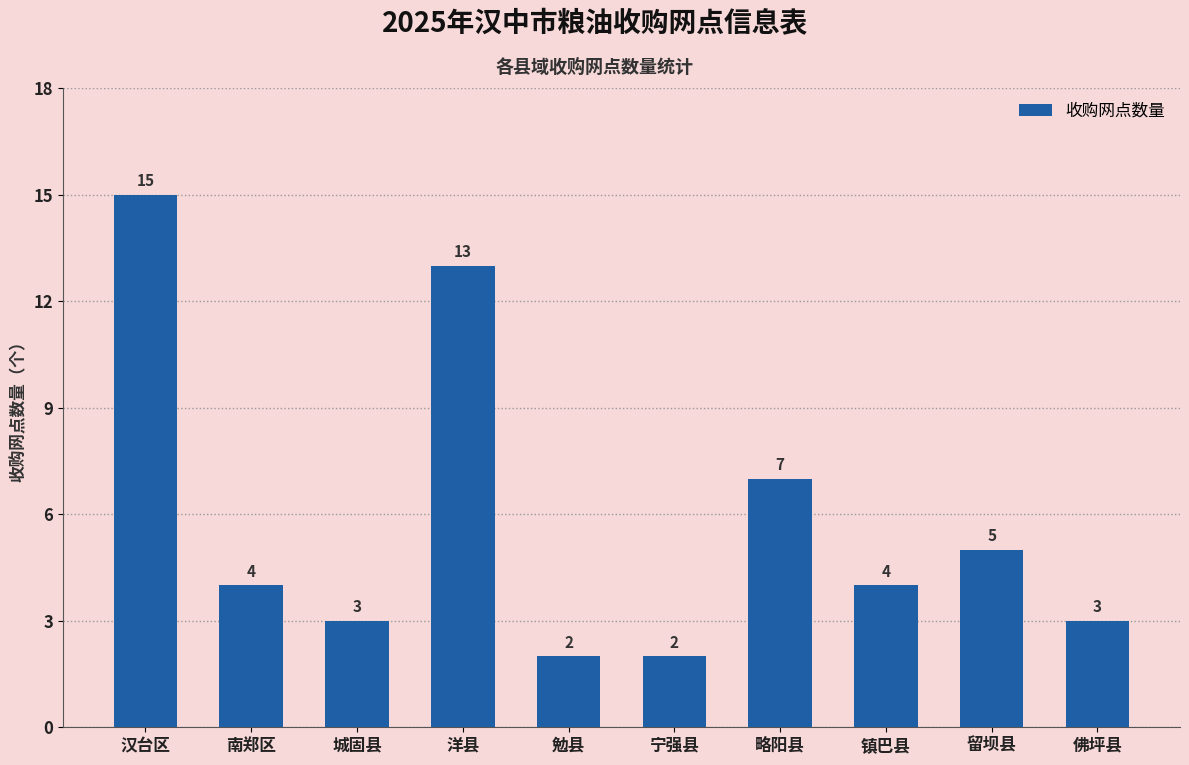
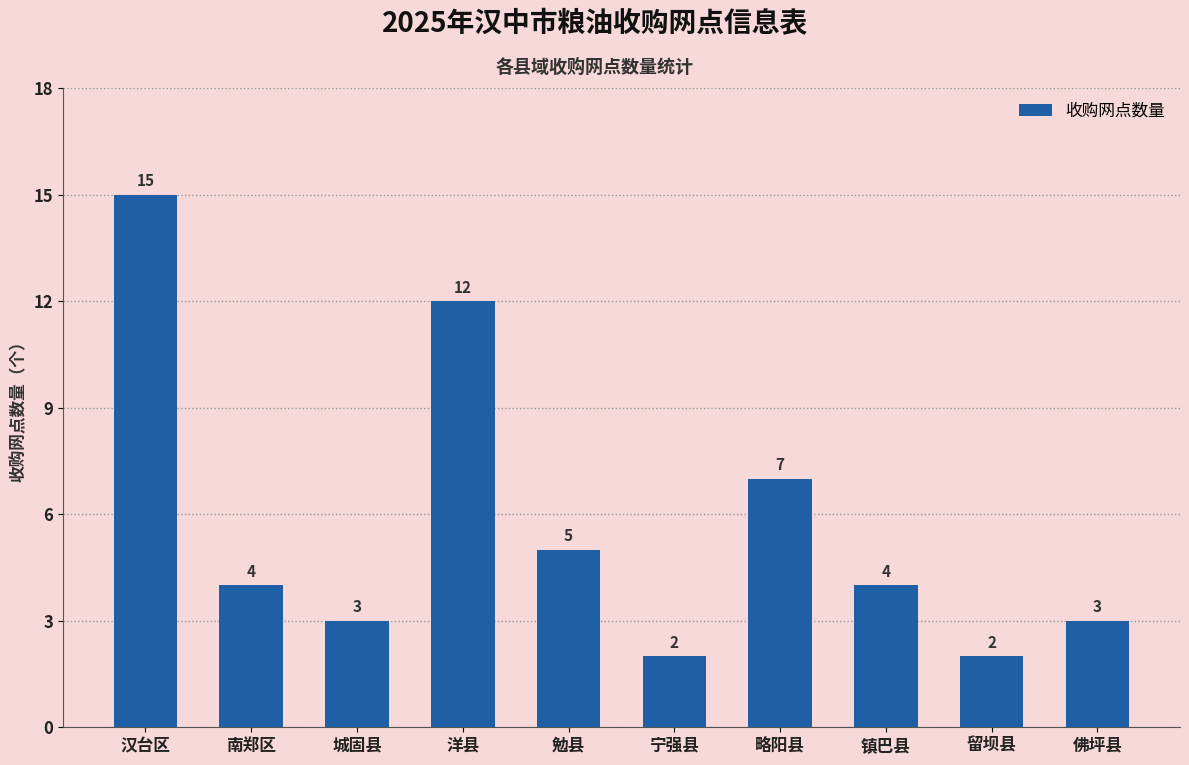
  {
    "汉台区": 15,
    "南郑区": 4,
    "城固县": 3,
-   "洋县": 13,
-   "勉县": 2,
+   "洋县": 12,
+   "勉县": 5,
    "宁强县": 2,
    "略阳县": 7,
    "镇巴县": 4,
-   "留坝县": 5,
+   "留坝县": 2,
    "佛坪县": 3
  }
